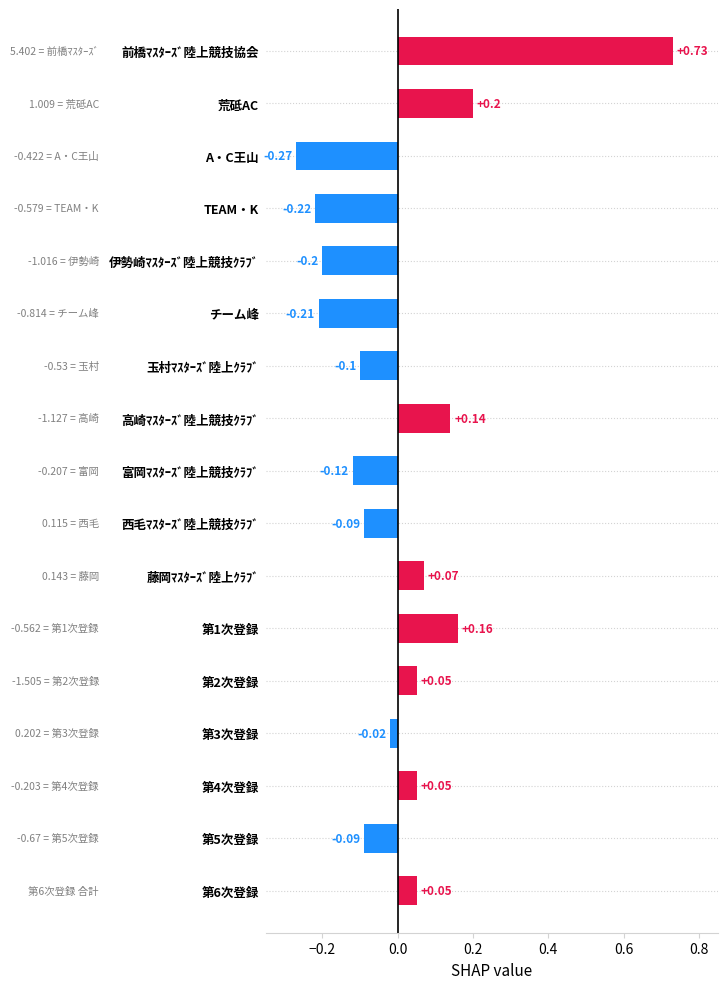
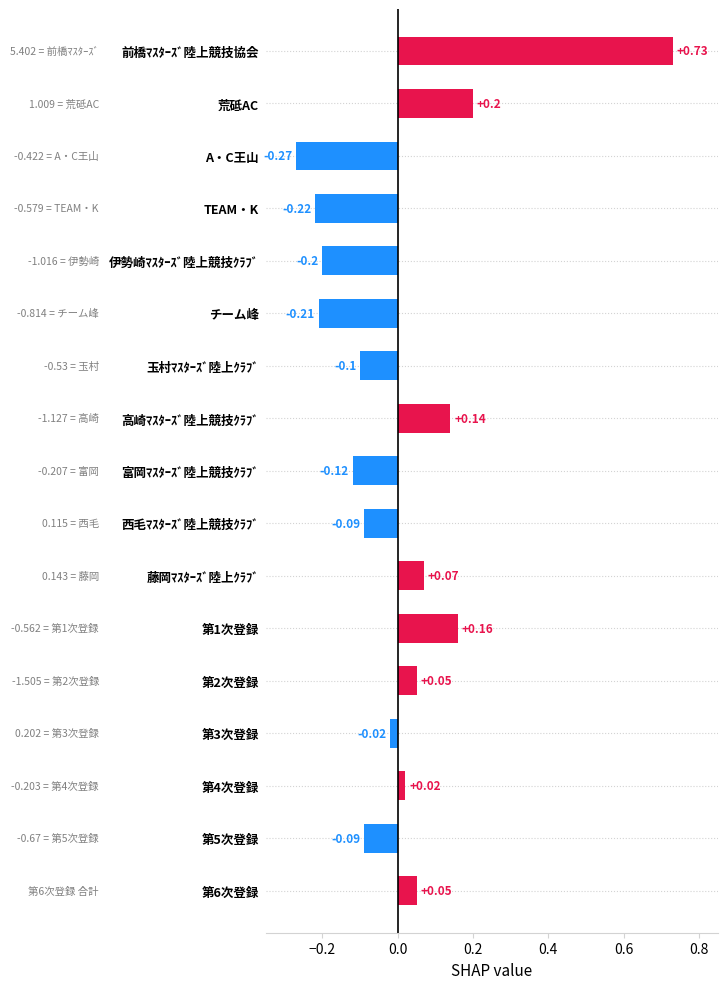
  {
    "前橋ﾏｽﾀｰｽﾞ陸上競技協会": "+0.73",
    "荒砥AC": "+0.2",
    "A・C王山": "-0.27",
    "TEAM・K": "-0.22",
    "伊勢崎ﾏｽﾀｰｽﾞ陸上競技ｸﾗﾌﾞ": "-0.2",
    "チーム峰": "-0.21",
    "玉村ﾏｽﾀｰｽﾞ陸上ｸﾗﾌﾞ": "-0.1",
    "高崎ﾏｽﾀｰｽﾞ陸上競技ｸﾗﾌﾞ": "+0.14",
    "富岡ﾏｽﾀｰｽﾞ陸上競技ｸﾗﾌﾞ": "-0.12",
    "西毛ﾏｽﾀｰｽﾞ陸上競技ｸﾗﾌﾞ": "-0.09",
    "藤岡ﾏｽﾀｰｽﾞ陸上ｸﾗﾌﾞ": "+0.07",
    "第1次登録": "+0.16",
    "第2次登録": "+0.05",
    "第3次登録": "-0.02",
-   "第4次登録": "+0.05",
+   "第4次登録": "+0.02",
    "第5次登録": "-0.09",
    "第6次登録": "+0.05"
  }
